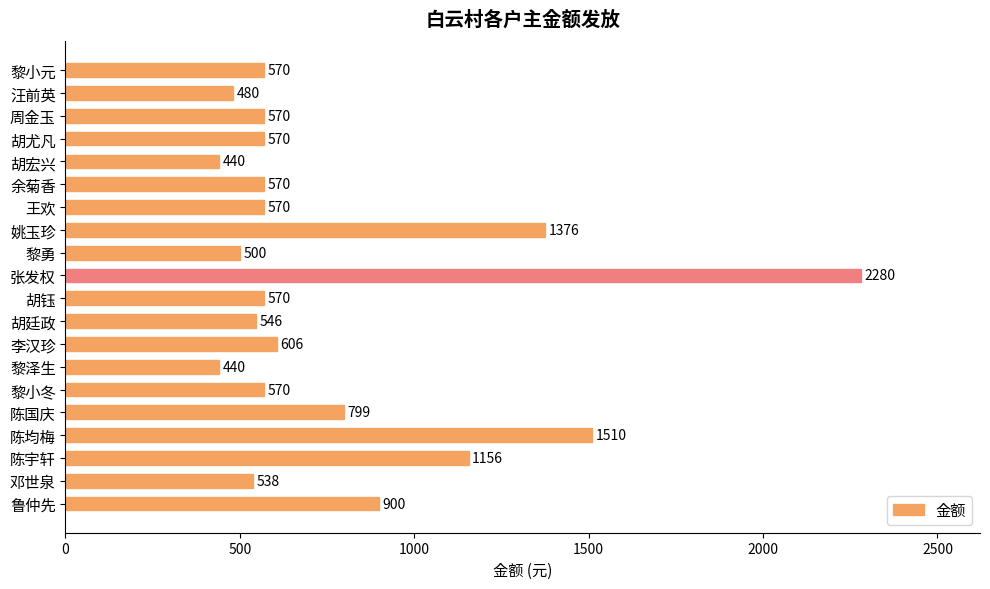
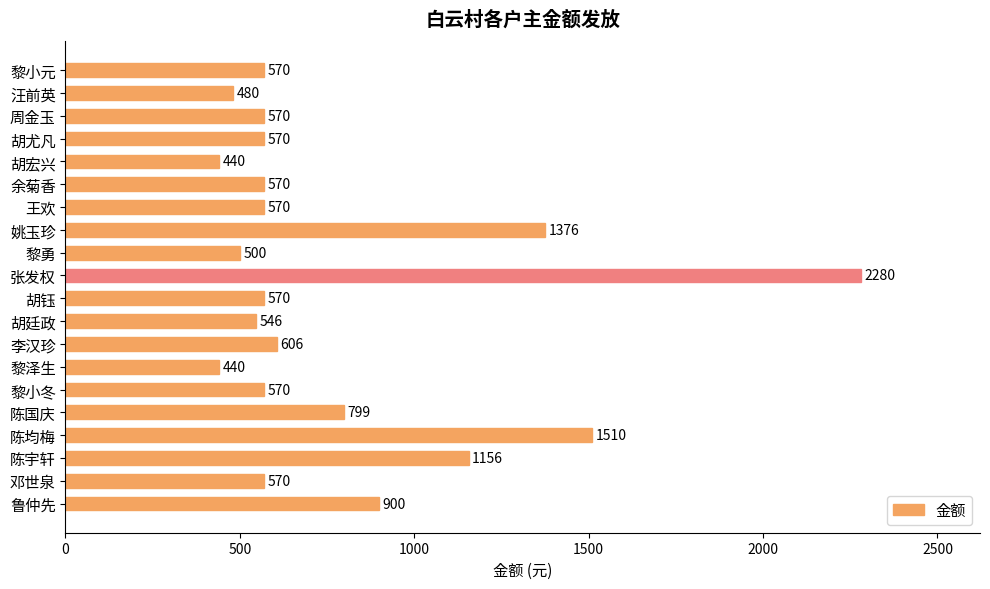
  {
    "黎小元": 570,
    "汪前英": 480,
    "周金玉": 570,
    "胡尤凡": 570,
    "胡宏兴": 440,
    "余菊香": 570,
    "王欢": 570,
    "姚玉珍": 1376,
    "黎勇": 500,
    "张发权": 2280,
    "胡钰": 570,
    "胡廷政": 546,
    "李汉珍": 606,
    "黎泽生": 440,
    "黎小冬": 570,
    "陈国庆": 799,
    "陈均梅": 1510,
    "陈宇轩": 1156,
-   "邓世泉": 538,
+   "邓世泉": 570,
    "鲁仲先": 900
  }
